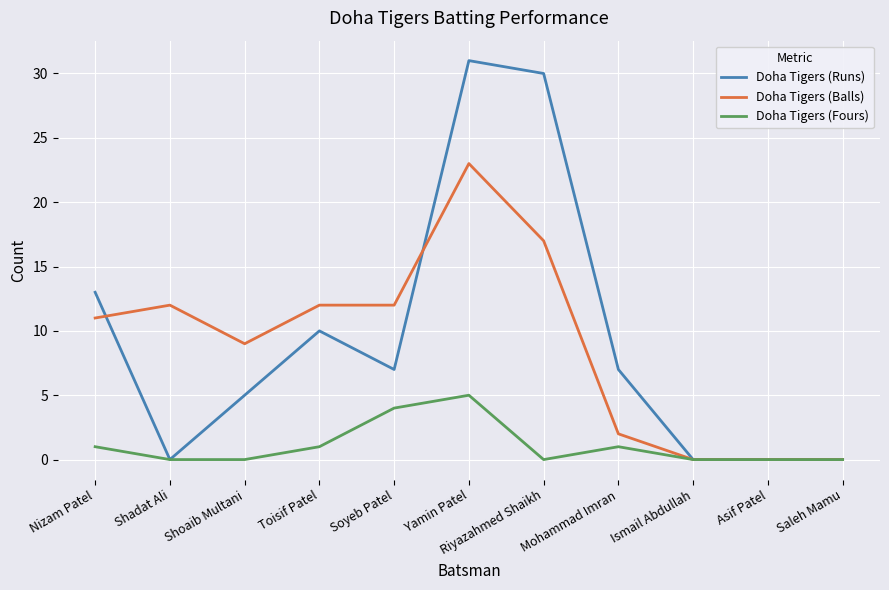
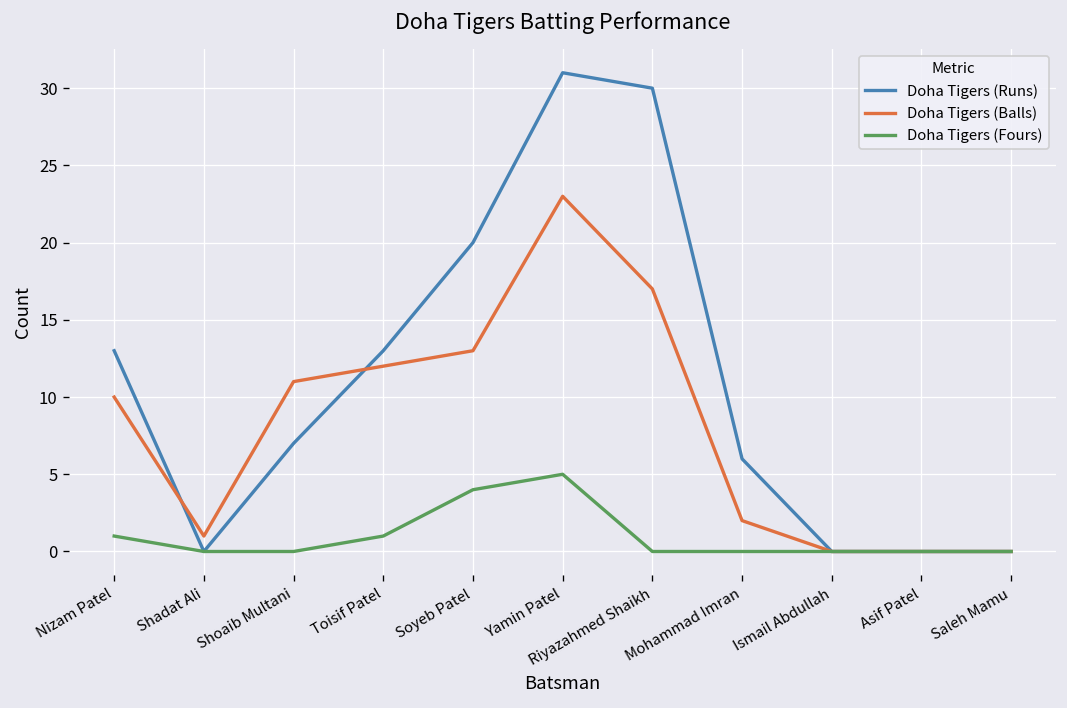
  {
    "Doha Tigers (Runs)": {
      "Nizam Patel": 13,
-     "Shoaib Multani": 5,
-     "Toisif Patel": 10,
-     "Soyeb Patel": 7,
+     "Shoaib Multani": 7,
+     "Toisif Patel": 13,
+     "Soyeb Patel": 20,
      "Yamin Patel": 31,
      "Riyazahmed Shaikh": 30,
-     "Mohammad Imran": 7
+     "Mohammad Imran": 6
    },
    "Doha Tigers (Balls)": {
-     "Nizam Patel": 11,
-     "Shadat Ali": 12,
-     "Shoaib Multani": 9,
+     "Nizam Patel": 10,
+     "Shadat Ali": 1,
+     "Shoaib Multani": 11,
      "Toisif Patel": 12,
-     "Soyeb Patel": 12,
+     "Soyeb Patel": 13,
      "Yamin Patel": 23,
      "Riyazahmed Shaikh": 17,
      "Mohammad Imran": 2
    },
    "Doha Tigers (Fours)": {
      "Nizam Patel": 1,
      "Shoaib Multani": 0,
      "Toisif Patel": 1,
      "Soyeb Patel": 4,
      "Yamin Patel": 5,
      "Riyazahmed Shaikh": 0,
-     "Mohammad Imran": 1
+     "Mohammad Imran": 0
    }
  }
